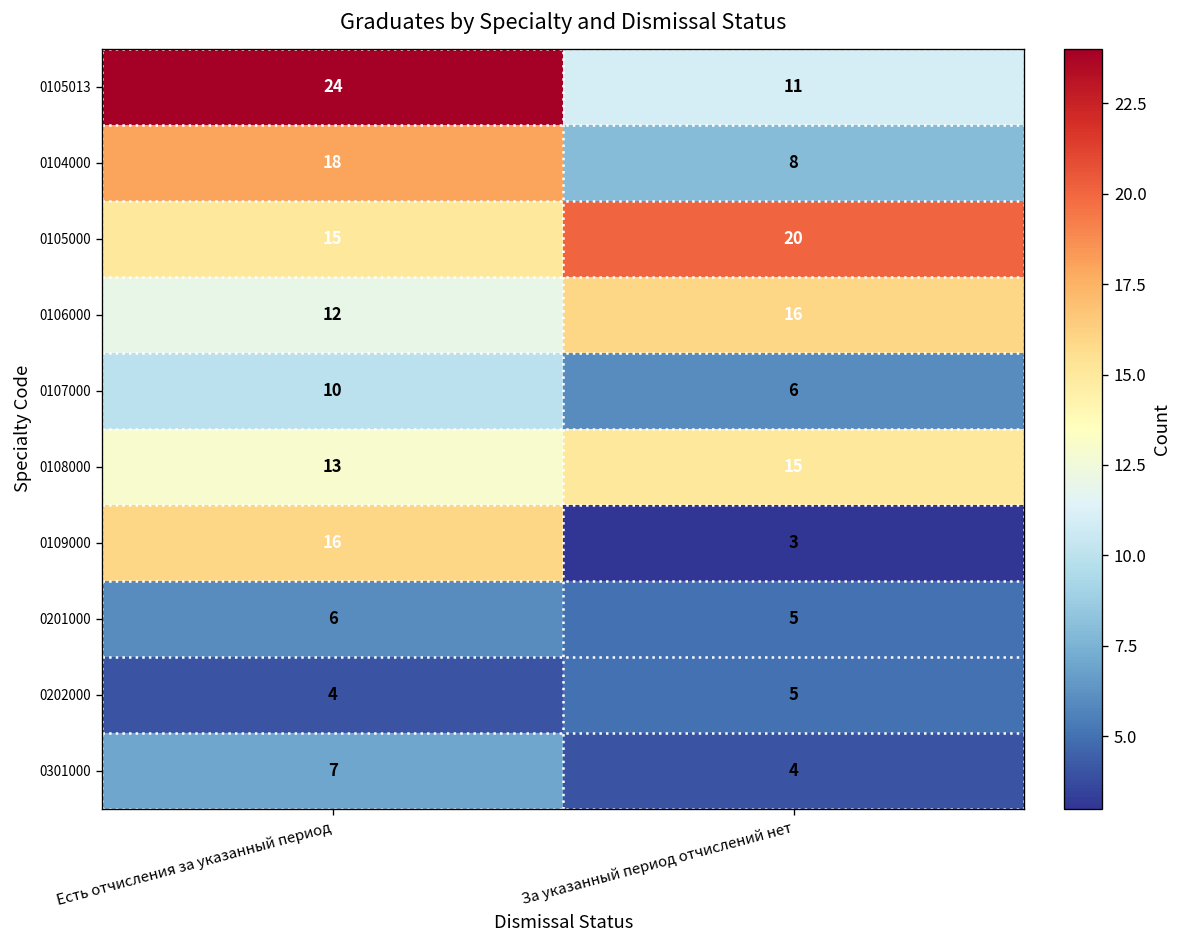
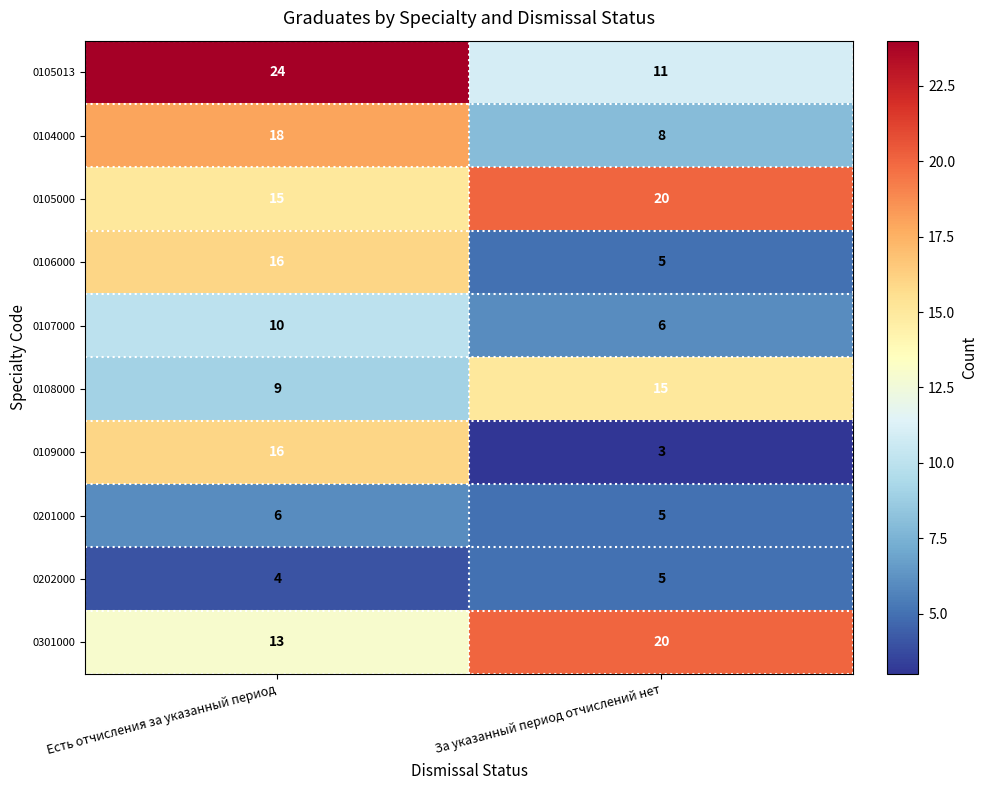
  {
    "0105013": {
      "Есть отчисления за указанный период": 24,
      "За указанный период отчислений нет": 11
    },
    "0104000": {
      "Есть отчисления за указанный период": 18,
      "За указанный период отчислений нет": 8
    },
    "0105000": {
      "Есть отчисления за указанный период": 15,
      "За указанный период отчислений нет": 20
    },
    "0106000": {
-     "Есть отчисления за указанный период": 12,
-     "За указанный период отчислений нет": 16
+     "Есть отчисления за указанный период": 16,
+     "За указанный период отчислений нет": 5
    },
    "0107000": {
      "Есть отчисления за указанный период": 10,
      "За указанный период отчислений нет": 6
    },
    "0108000": {
-     "Есть отчисления за указанный период": 13,
+     "Есть отчисления за указанный период": 9,
      "За указанный период отчислений нет": 15
    },
    "0109000": {
      "Есть отчисления за указанный период": 16,
      "За указанный период отчислений нет": 3
    },
    "0201000": {
      "Есть отчисления за указанный период": 6,
      "За указанный период отчислений нет": 5
    },
    "0202000": {
      "Есть отчисления за указанный период": 4,
      "За указанный период отчислений нет": 5
    },
    "0301000": {
-     "Есть отчисления за указанный период": 7,
-     "За указанный период отчислений нет": 4
+     "Есть отчисления за указанный период": 13,
+     "За указанный период отчислений нет": 20
    }
  }
